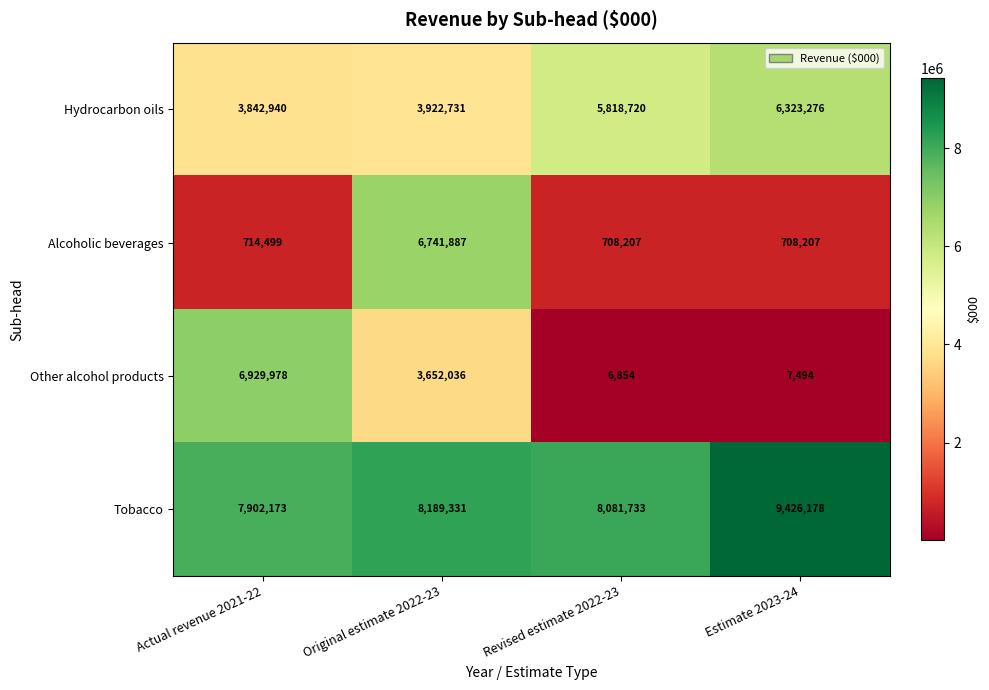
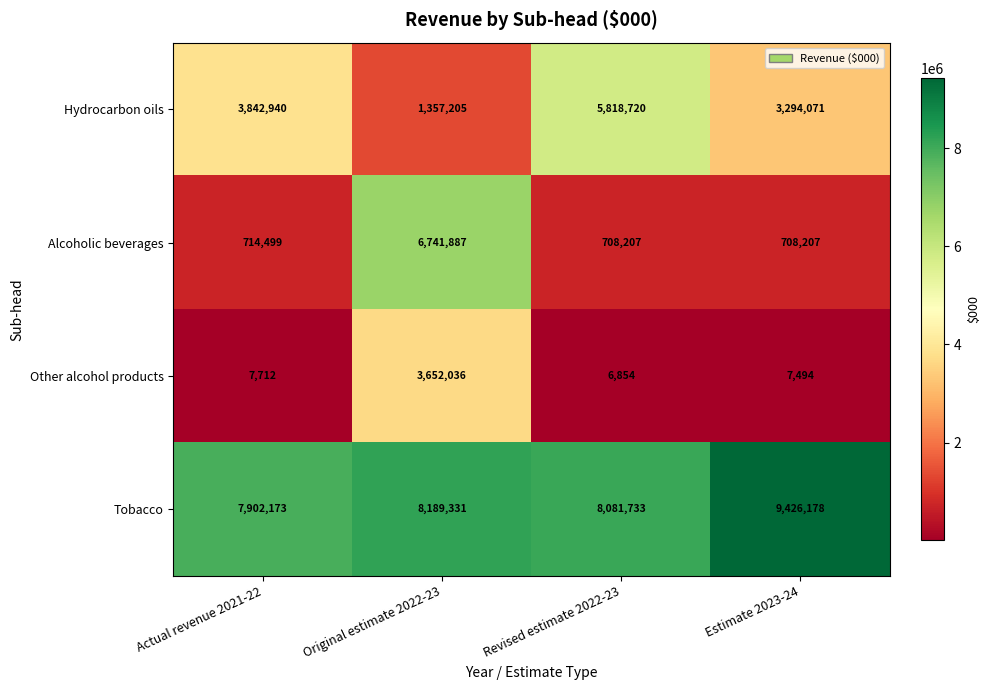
  {
    "Hydrocarbon oils": {
      "Actual revenue 2021-22": "3,842,940",
-     "Original estimate 2022-23": "3,922,731",
+     "Original estimate 2022-23": "1,357,205",
      "Revised estimate 2022-23": "5,818,720",
-     "Estimate 2023-24": "6,323,276"
+     "Estimate 2023-24": "3,294,071"
    },
    "Alcoholic beverages": {
      "Actual revenue 2021-22": "714,499",
      "Original estimate 2022-23": "6,741,887",
      "Revised estimate 2022-23": "708,207",
      "Estimate 2023-24": "708,207"
    },
    "Other alcohol products": {
-     "Actual revenue 2021-22": "6,929,978",
+     "Actual revenue 2021-22": "7,712",
      "Original estimate 2022-23": "3,652,036",
      "Revised estimate 2022-23": "6,854",
      "Estimate 2023-24": "7,494"
    },
    "Tobacco": {
      "Actual revenue 2021-22": "7,902,173",
      "Original estimate 2022-23": "8,189,331",
      "Revised estimate 2022-23": "8,081,733",
      "Estimate 2023-24": "9,426,178"
    }
  }
